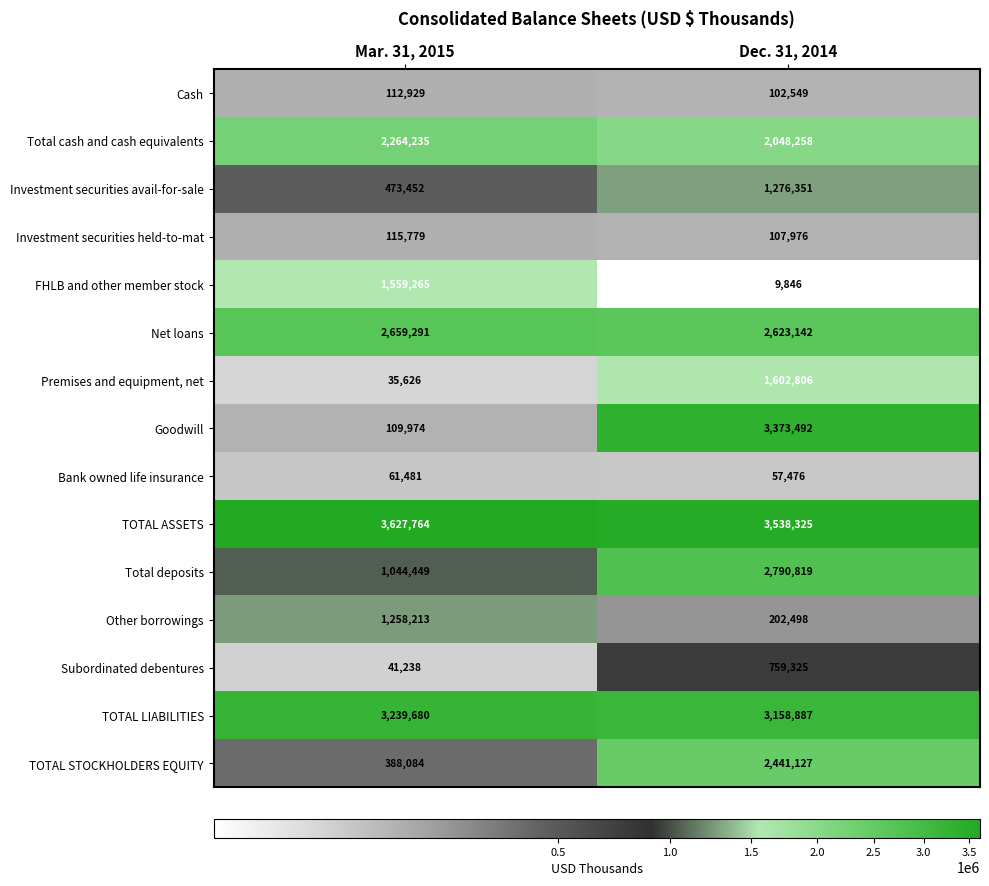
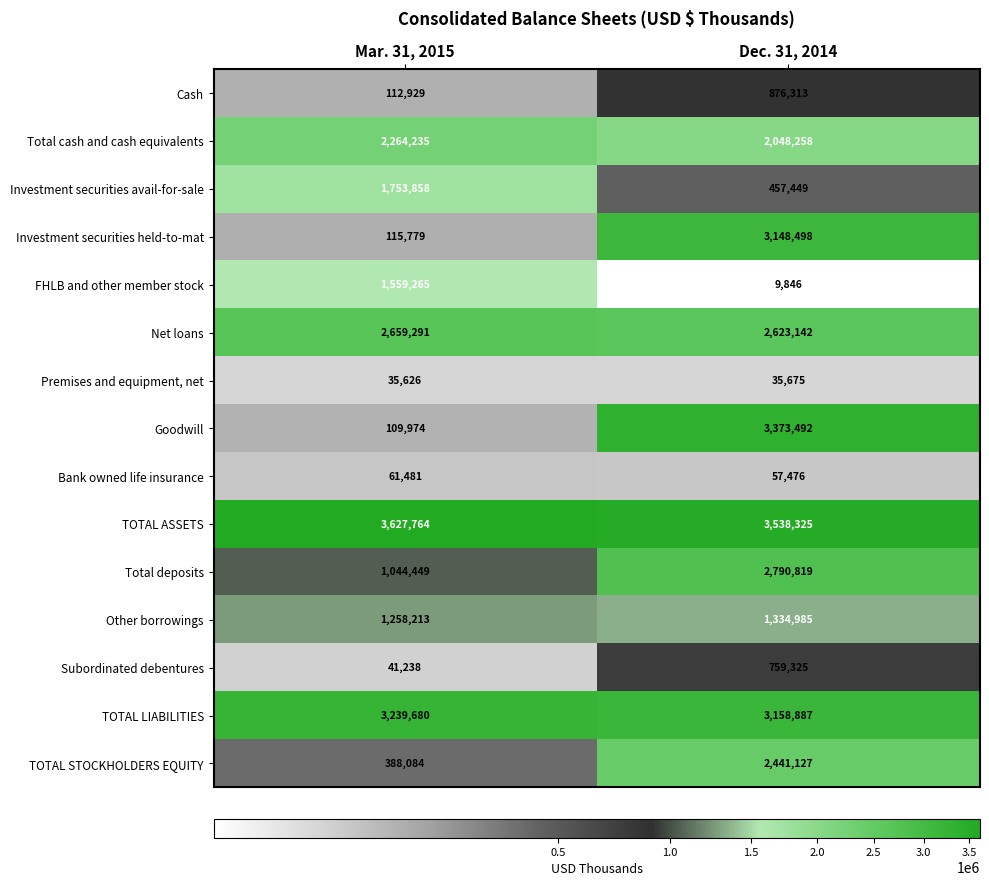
  {
    "Cash": {
      "Mar. 31, 2015": "112,929",
-     "Dec. 31, 2014": "102,549"
+     "Dec. 31, 2014": "876,313"
    },
    "Total cash and cash equivalents": {
      "Mar. 31, 2015": "2,264,235",
      "Dec. 31, 2014": "2,048,258"
    },
    "Investment securities avail-for-sale": {
-     "Mar. 31, 2015": "473,452",
-     "Dec. 31, 2014": "1,276,351"
+     "Mar. 31, 2015": "1,753,858",
+     "Dec. 31, 2014": "457,449"
    },
    "Investment securities held-to-mat": {
      "Mar. 31, 2015": "115,779",
-     "Dec. 31, 2014": "107,976"
+     "Dec. 31, 2014": "3,148,498"
    },
    "FHLB and other member stock": {
      "Mar. 31, 2015": "1,559,265",
      "Dec. 31, 2014": "9,846"
    },
    "Net loans": {
      "Mar. 31, 2015": "2,659,291",
      "Dec. 31, 2014": "2,623,142"
    },
    "Premises and equipment, net": {
      "Mar. 31, 2015": "35,626",
-     "Dec. 31, 2014": "1,602,806"
+     "Dec. 31, 2014": "35,675"
    },
    "Goodwill": {
      "Mar. 31, 2015": "109,974",
      "Dec. 31, 2014": "3,373,492"
    },
    "Bank owned life insurance": {
      "Mar. 31, 2015": "61,481",
      "Dec. 31, 2014": "57,476"
    },
    "TOTAL ASSETS": {
      "Mar. 31, 2015": "3,627,764",
      "Dec. 31, 2014": "3,538,325"
    },
    "Total deposits": {
      "Mar. 31, 2015": "1,044,449",
      "Dec. 31, 2014": "2,790,819"
    },
    "Other borrowings": {
      "Mar. 31, 2015": "1,258,213",
-     "Dec. 31, 2014": "202,498"
+     "Dec. 31, 2014": "1,334,985"
    },
    "Subordinated debentures": {
      "Mar. 31, 2015": "41,238",
      "Dec. 31, 2014": "759,325"
    },
    "TOTAL LIABILITIES": {
      "Mar. 31, 2015": "3,239,680",
      "Dec. 31, 2014": "3,158,887"
    },
    "TOTAL STOCKHOLDERS EQUITY": {
      "Mar. 31, 2015": "388,084",
      "Dec. 31, 2014": "2,441,127"
    }
  }
